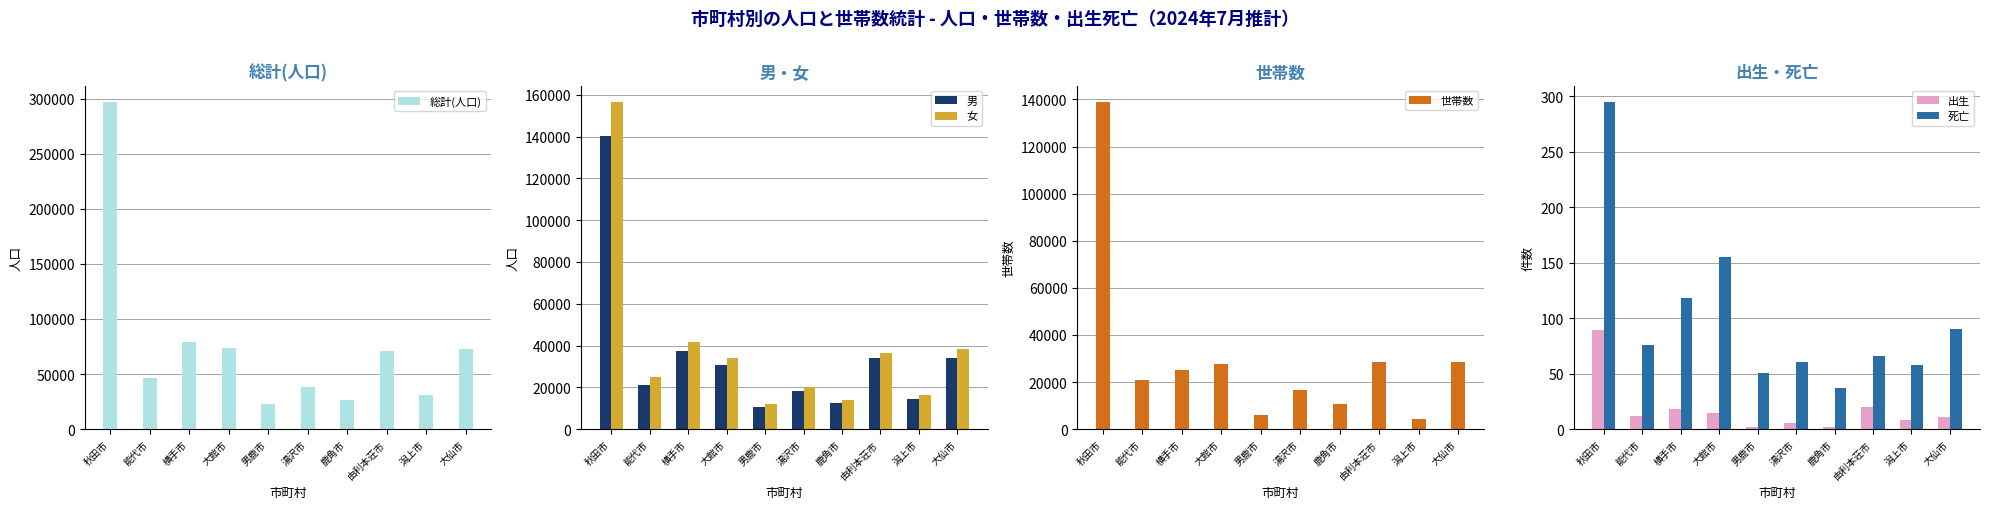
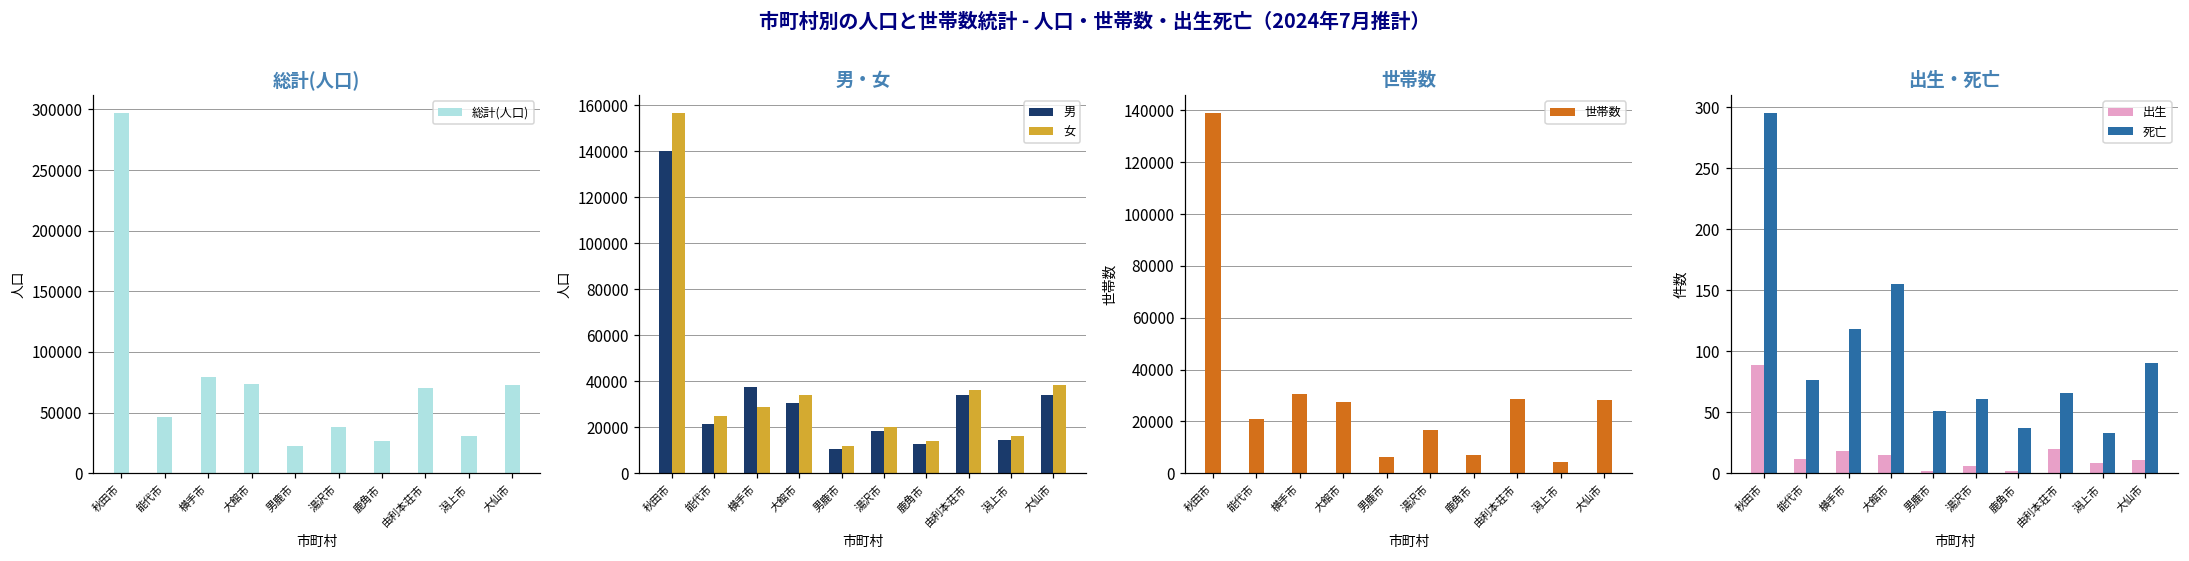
  {
    "総計(人口)": {
      "秋田市": 297000,
      "能代市": 46000,
      "横手市": 79000,
      "大館市": 73000,
      "男鹿市": 22000,
      "湯沢市": 38000,
      "鹿角市": 26000,
      "由利本荘市": 71000,
      "潟上市": 31000,
      "大仙市": 73000
    },
    "男・女": {
      "男": {
        "秋田市": 140000,
        "能代市": 21000,
        "横手市": 37000,
        "大館市": 30000,
        "男鹿市": 11000,
        "湯沢市": 18000,
        "鹿角市": 13000,
        "由利本荘市": 34000,
        "潟上市": 15000,
        "大仙市": 34000
      },
      "女": {
        "秋田市": 157000,
        "能代市": 25000,
-       "横手市": 42000,
+       "横手市": 29000,
        "大館市": 34000,
        "男鹿市": 12000,
        "湯沢市": 20000,
        "鹿角市": 14000,
        "由利本荘市": 36000,
        "潟上市": 16000,
        "大仙市": 39000
      }
    },
    "世帯数": {
      "秋田市": 139000,
      "能代市": 21000,
-     "横手市": 25000,
+     "横手市": 31000,
      "大館市": 28000,
      "男鹿市": 6000,
      "湯沢市": 16000,
-     "鹿角市": 11000,
+     "鹿角市": 7000,
      "由利本荘市": 29000,
      "潟上市": 4000,
      "大仙市": 28000
    },
    "出生・死亡": {
      "出生": {
        "秋田市": 89,
        "能代市": 12,
        "横手市": 18,
        "大館市": 15,
        "湯沢市": 6,
        "由利本荘市": 20,
        "潟上市": 8,
        "大仙市": 11
      },
      "死亡": {
        "秋田市": 295,
        "能代市": 76,
        "横手市": 118,
        "大館市": 155,
        "男鹿市": 51,
        "湯沢市": 61,
        "鹿角市": 37,
        "由利本荘市": 66,
-       "潟上市": 58,
+       "潟上市": 33,
        "大仙市": 90
      }
    }
  }
